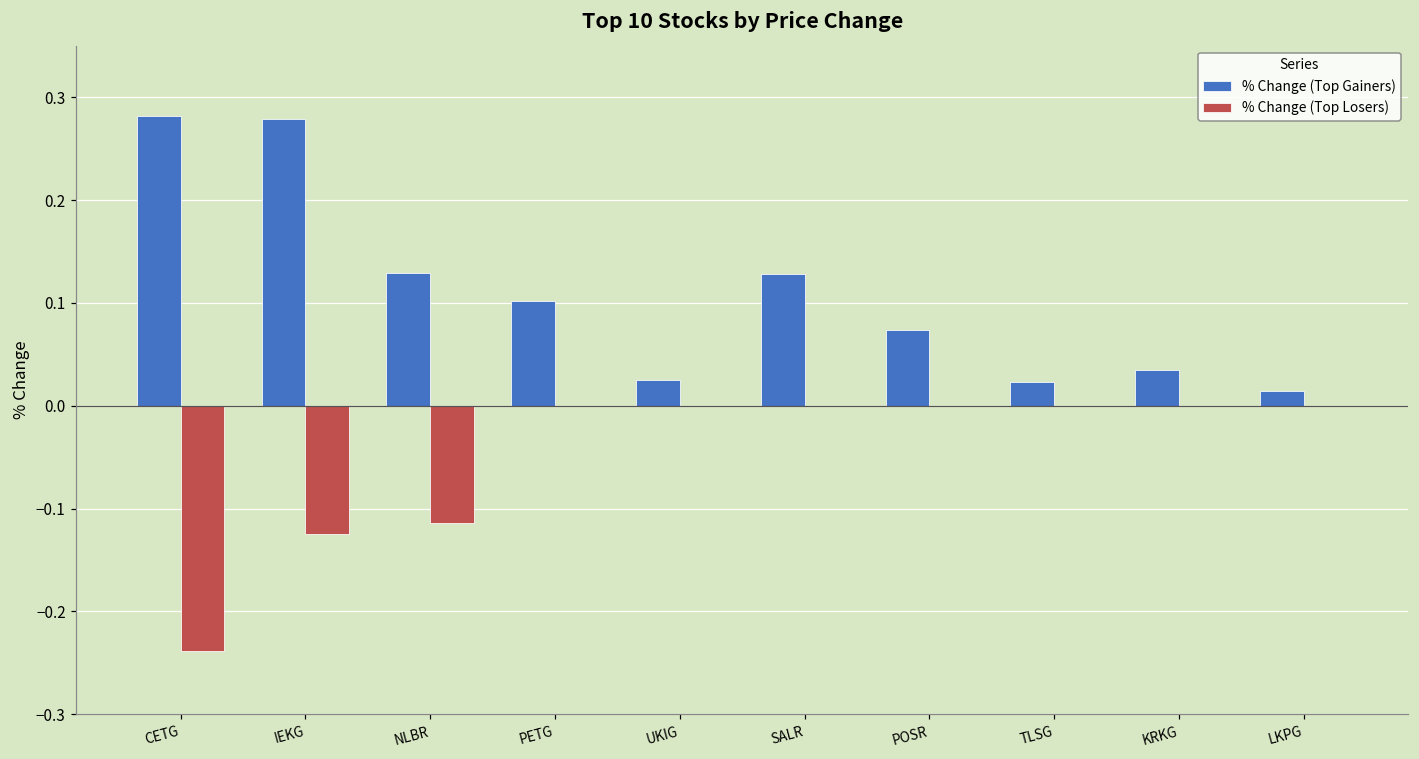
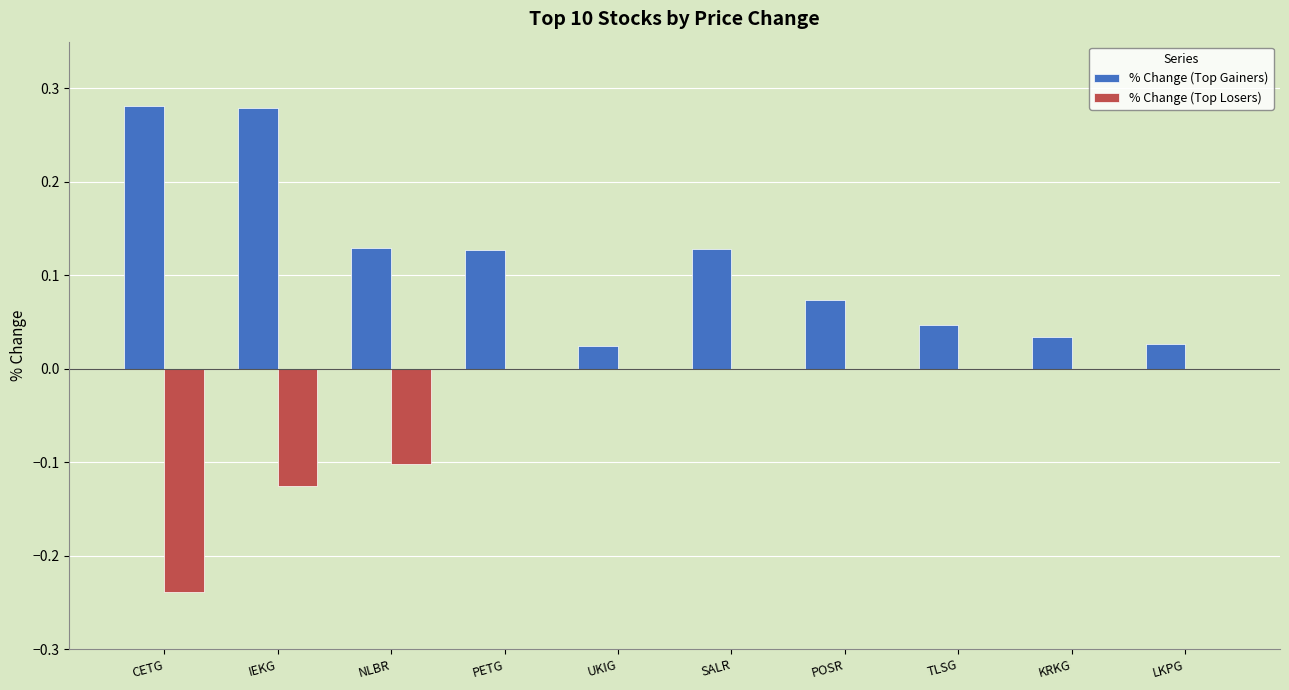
  {
    "% Change (Top Gainers)": {
      "CETG": 0.28,
      "IEKG": 0.28,
      "NLBR": 0.13,
-     "PETG": 0.10,
+     "PETG": 0.13,
      "UKIG": 0.02,
      "SALR": 0.13,
      "POSR": 0.07,
-     "TLSG": 0.02,
+     "TLSG": 0.05,
      "KRKG": 0.03,
-     "LKPG": 0.01
+     "LKPG": 0.03
    },
    "% Change (Top Losers)": {
      "CETG": -0.24,
      "IEKG": -0.13,
-     "NLBR": -0.11,
+     "NLBR": -0.10,
      "PETG": 0.00,
      "UKIG": 0.00,
      "SALR": 0.00,
      "POSR": 0.00,
      "TLSG": 0.00,
      "KRKG": 0.00,
      "LKPG": 0.00
    }
  }
